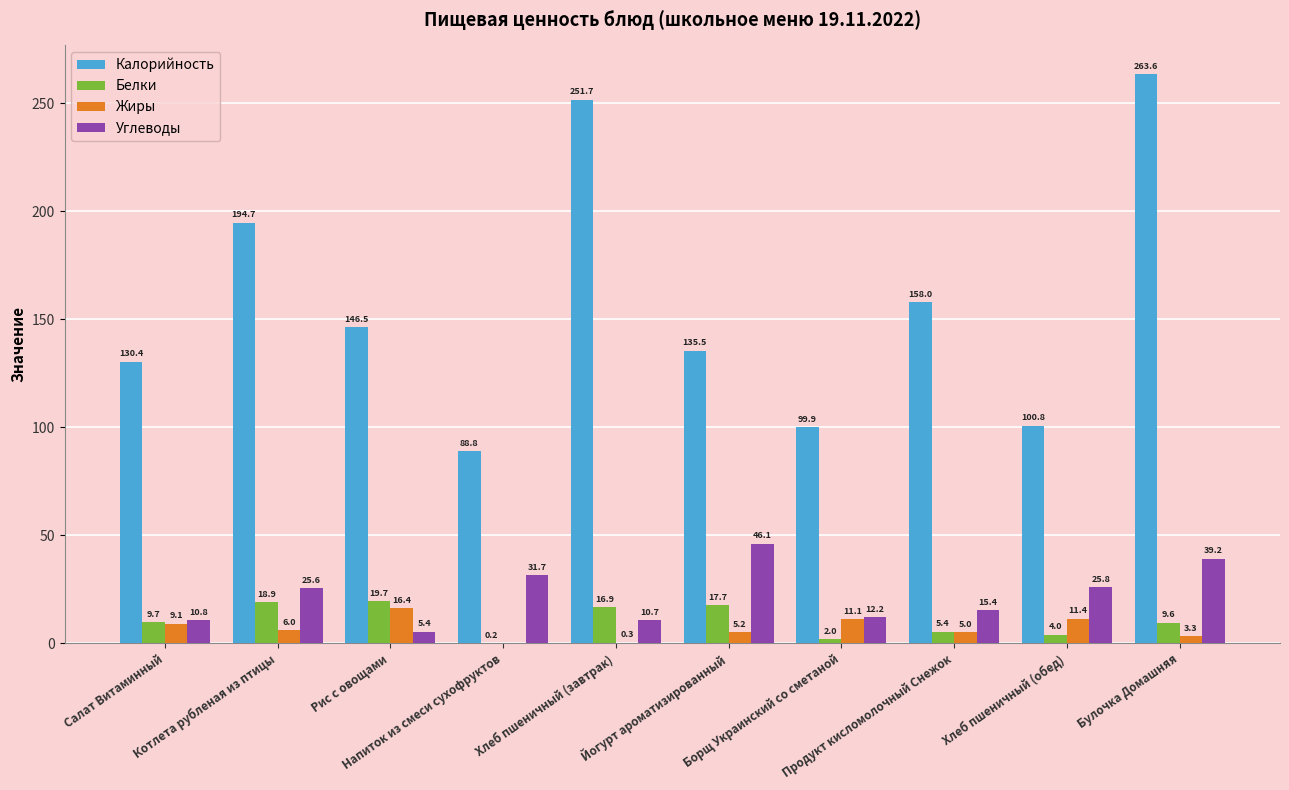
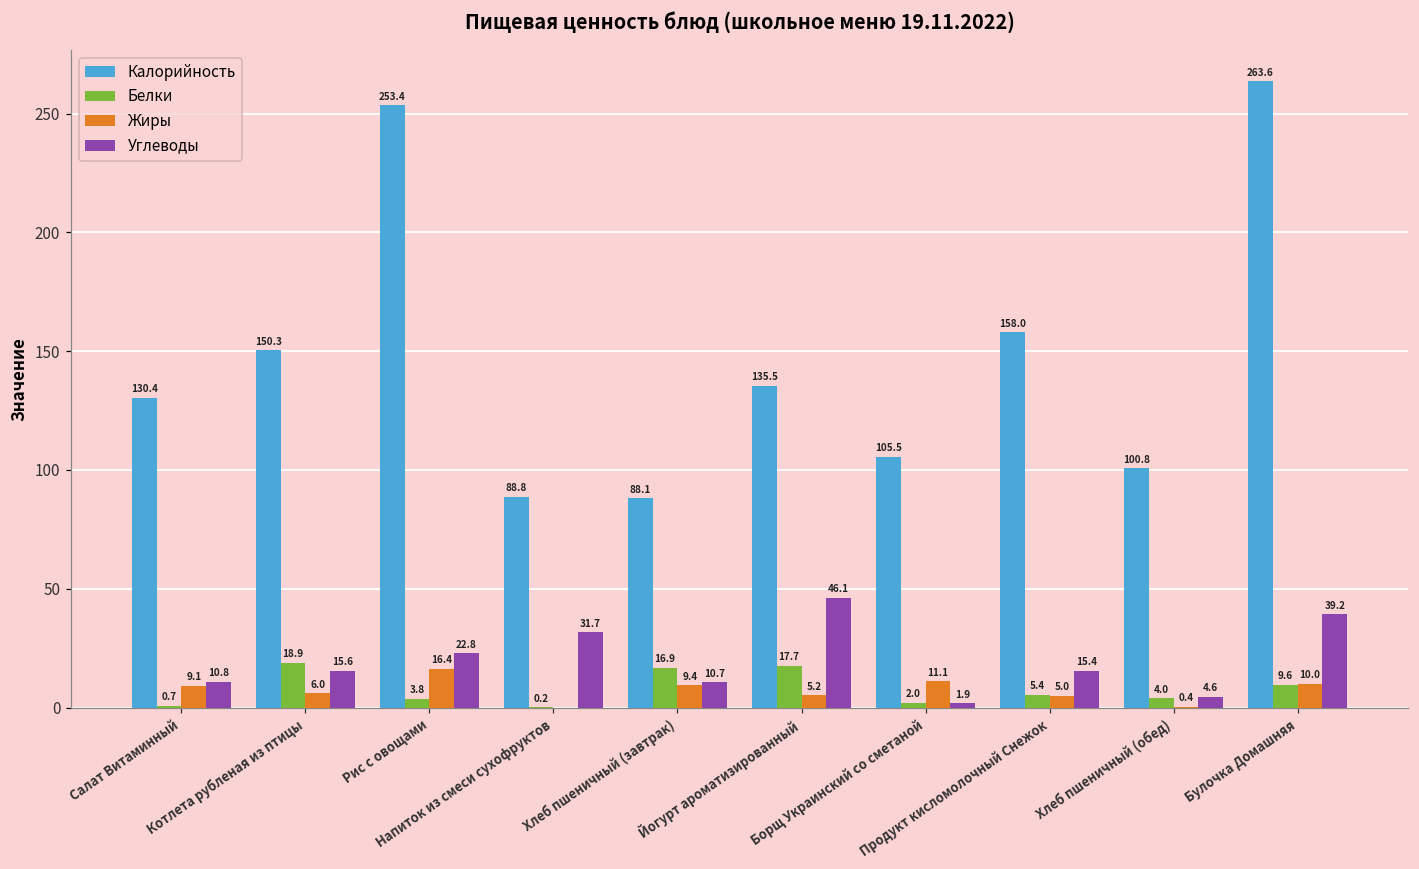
  {
    "Калорийность": {
      "Салат Витаминный": 130.4,
-     "Котлета рубленая из птицы": 194.7,
-     "Рис с овощами": 146.5,
+     "Котлета рубленая из птицы": 150.3,
+     "Рис с овощами": 253.4,
      "Напиток из смеси сухофруктов": 88.8,
-     "Хлеб пшеничный (завтрак)": 251.7,
+     "Хлеб пшеничный (завтрак)": 88.1,
      "Йогурт ароматизированный": 135.5,
-     "Борщ Украинский со сметаной": 99.9,
+     "Борщ Украинский со сметаной": 105.5,
      "Продукт кисломолочный Снежок": 158.0,
      "Хлеб пшеничный (обед)": 100.8,
      "Булочка Домашняя": 263.6
    },
    "Белки": {
-     "Салат Витаминный": 9.7,
+     "Салат Витаминный": 0.7,
      "Котлета рубленая из птицы": 18.9,
-     "Рис с овощами": 19.7,
+     "Рис с овощами": 3.8,
      "Напиток из смеси сухофруктов": 0.2,
      "Хлеб пшеничный (завтрак)": 16.9,
      "Йогурт ароматизированный": 17.7,
      "Борщ Украинский со сметаной": 2.0,
      "Продукт кисломолочный Снежок": 5.4,
      "Хлеб пшеничный (обед)": 4.0,
      "Булочка Домашняя": 9.6
    },
    "Жиры": {
      "Салат Витаминный": 9.1,
      "Котлета рубленая из птицы": 6.0,
      "Рис с овощами": 16.4,
-     "Хлеб пшеничный (завтрак)": 0.3,
+     "Хлеб пшеничный (завтрак)": 9.4,
      "Йогурт ароматизированный": 5.2,
      "Борщ Украинский со сметаной": 11.1,
      "Продукт кисломолочный Снежок": 5.0,
-     "Хлеб пшеничный (обед)": 11.4,
-     "Булочка Домашняя": 3.3
+     "Хлеб пшеничный (обед)": 0.4,
+     "Булочка Домашняя": 10.0
    },
    "Углеводы": {
      "Салат Витаминный": 10.8,
-     "Котлета рубленая из птицы": 25.6,
-     "Рис с овощами": 5.4,
+     "Котлета рубленая из птицы": 15.6,
+     "Рис с овощами": 22.8,
      "Напиток из смеси сухофруктов": 31.7,
      "Хлеб пшеничный (завтрак)": 10.7,
      "Йогурт ароматизированный": 46.1,
-     "Борщ Украинский со сметаной": 12.2,
+     "Борщ Украинский со сметаной": 1.9,
      "Продукт кисломолочный Снежок": 15.4,
-     "Хлеб пшеничный (обед)": 25.8,
+     "Хлеб пшеничный (обед)": 4.6,
      "Булочка Домашняя": 39.2
    }
  }
